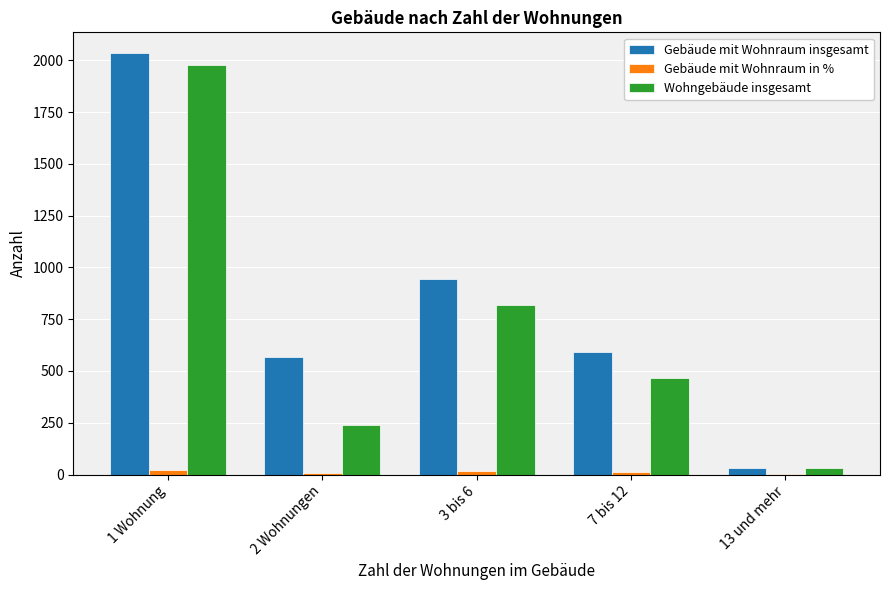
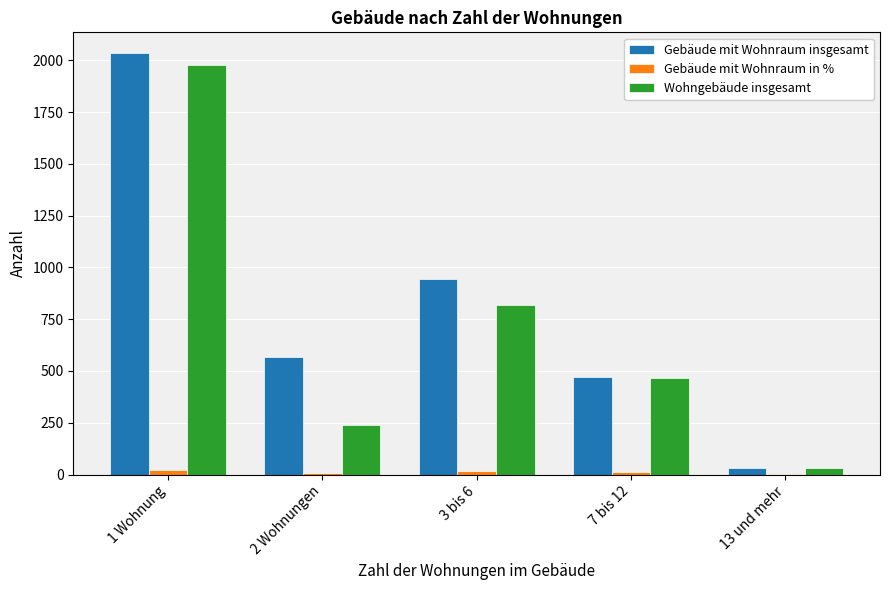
  {
    "Gebäude mit Wohnraum insgesamt": {
      "1 Wohnung": 2030,
      "2 Wohnungen": 570,
      "3 bis 6": 940,
-     "7 bis 12": 590,
+     "7 bis 12": 470,
      "13 und mehr": 30
    },
    "Gebäude mit Wohnraum in %": {
      "1 Wohnung": 20,
      "3 bis 6": 20,
      "7 bis 12": 10
    },
    "Wohngebäude insgesamt": {
      "1 Wohnung": 1980,
      "2 Wohnungen": 240,
      "3 bis 6": 820,
      "7 bis 12": 470,
      "13 und mehr": 30
    }
  }
